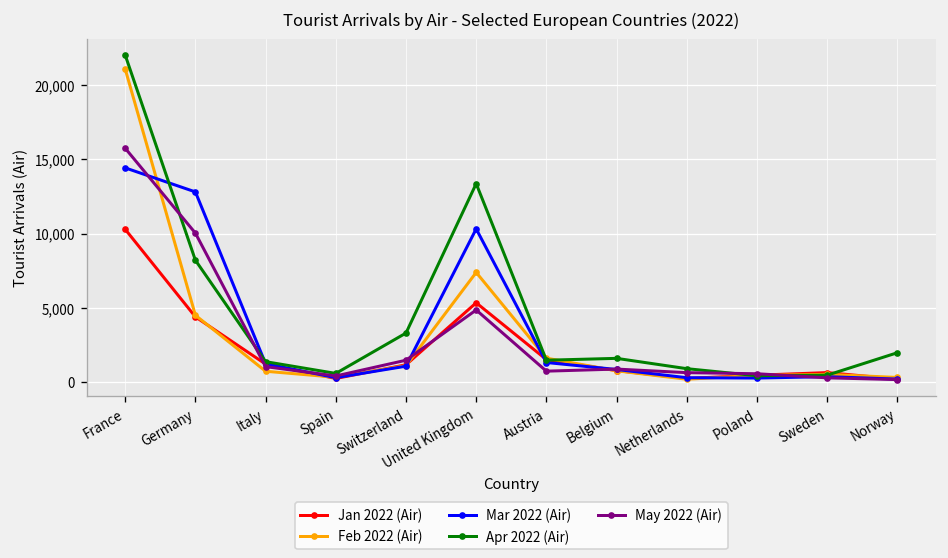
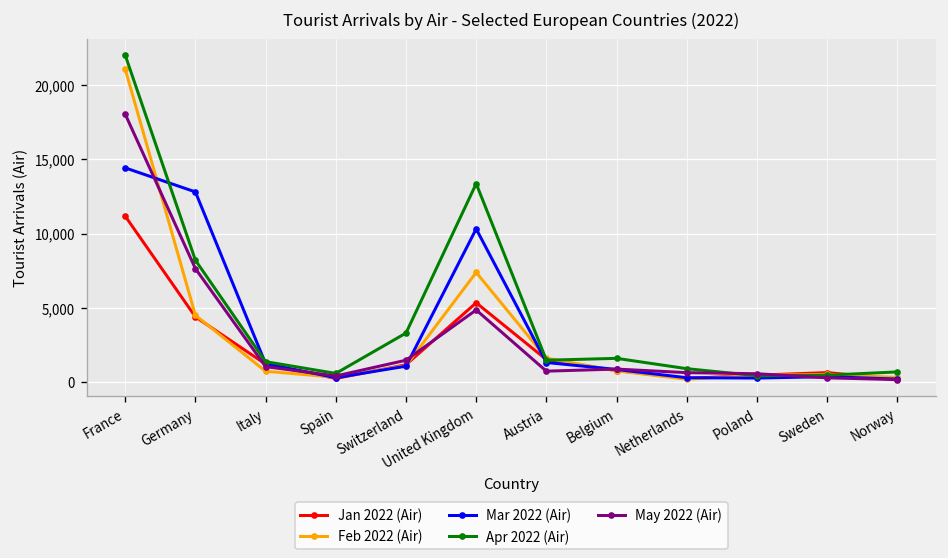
  {
    "Jan 2022 (Air)": {
-     "France": "10,300",
+     "France": "11,200",
      "United Kingdom": "5,300"
    },
    "Feb 2022 (Air)": {
      "France": "21,100",
      "Italy": "700",
      "United Kingdom": "7,400"
    },
    "Mar 2022 (Air)": {
      "France": "14,400",
      "Germany": "12,800",
      "United Kingdom": "10,300"
    },
    "Apr 2022 (Air)": {
      "France": "22,000",
      "Germany": "8,200",
      "Switzerland": "3,300",
      "United Kingdom": "13,400",
      "Belgium": "1,600",
      "Netherlands": "900",
-     "Norway": "2,000"
+     "Norway": "700"
    },
    "May 2022 (Air)": {
-     "France": "15,800",
-     "Germany": "10,000",
+     "France": "18,100",
+     "Germany": "7,600",
      "Switzerland": "1,500",
      "United Kingdom": "4,900",
      "Austria": "700",
      "Netherlands": "600"
    }
  }
